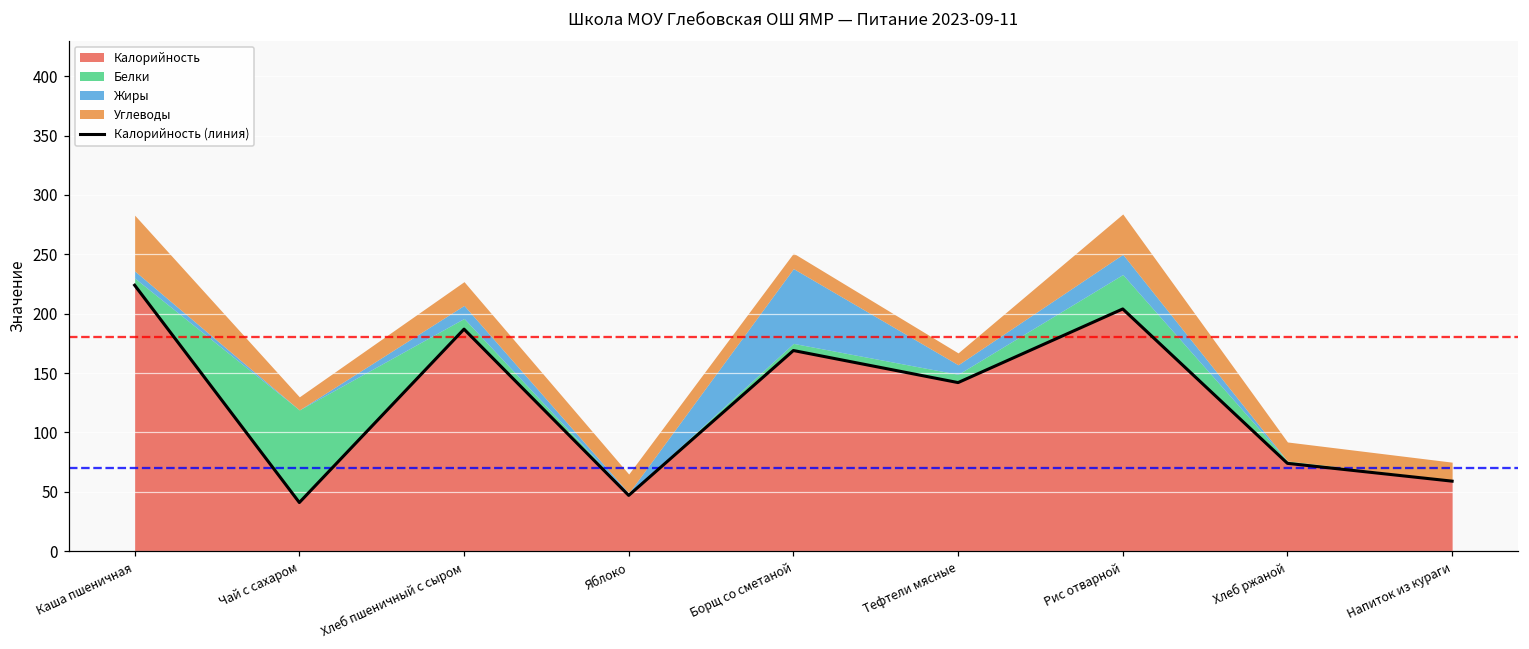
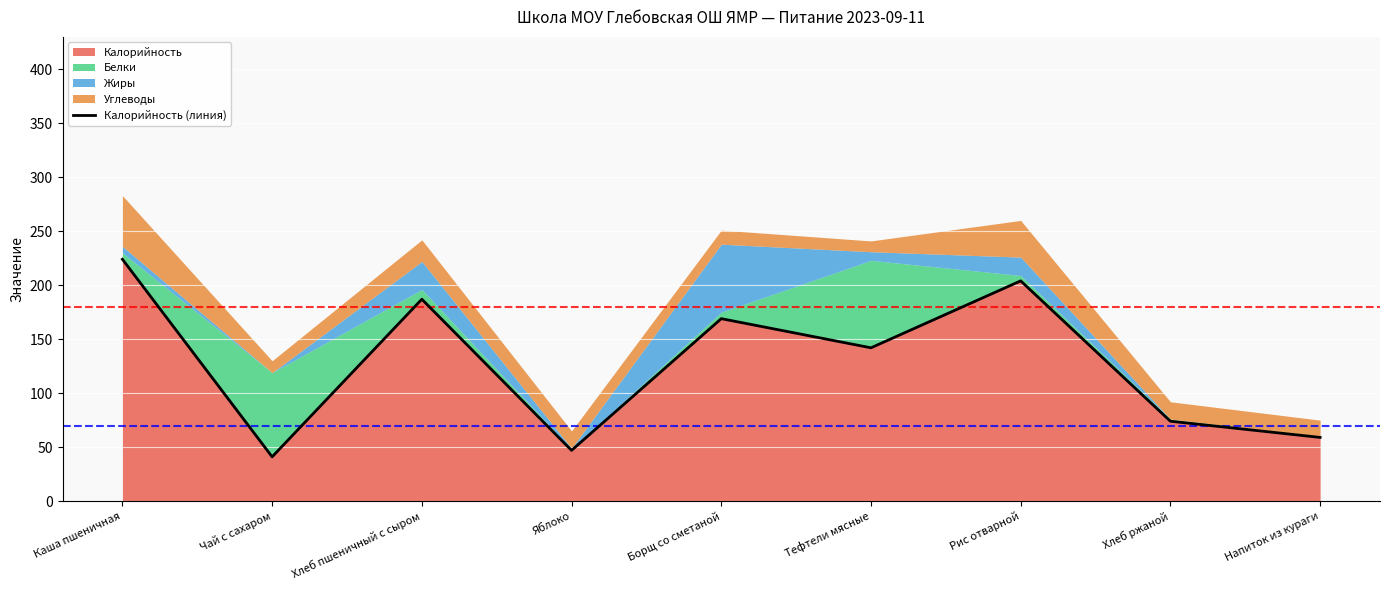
  {
    "Белки": {
      "Каша пшеничная": 6,
      "Хлеб пшеничный с сыром": 9,
      "Борщ со сметаной": 6,
-     "Тефтели мясные": 7,
-     "Рис отварной": 29
+     "Тефтели мясные": 81,
+     "Рис отварной": 5
    },
    "Жиры": {
      "Каша пшеничная": 6,
-     "Хлеб пшеничный с сыром": 11,
+     "Хлеб пшеничный с сыром": 26,
      "Борщ со сметаной": 63,
      "Тефтели мясные": 8,
      "Рис отварной": 17
    }
  }
